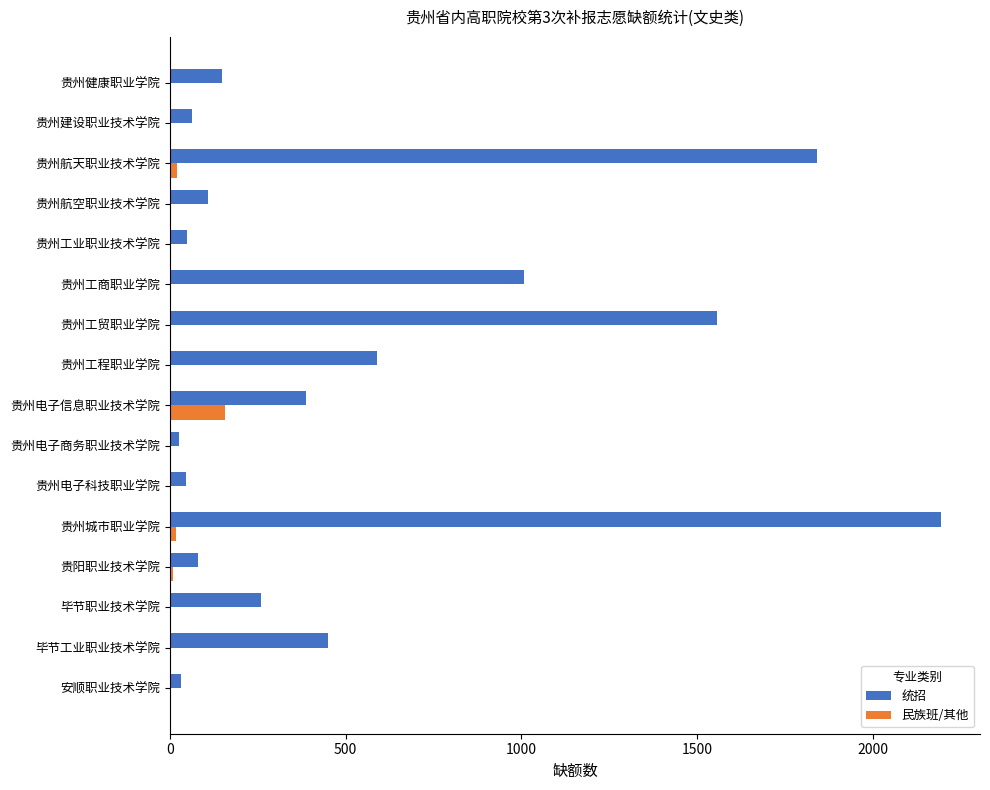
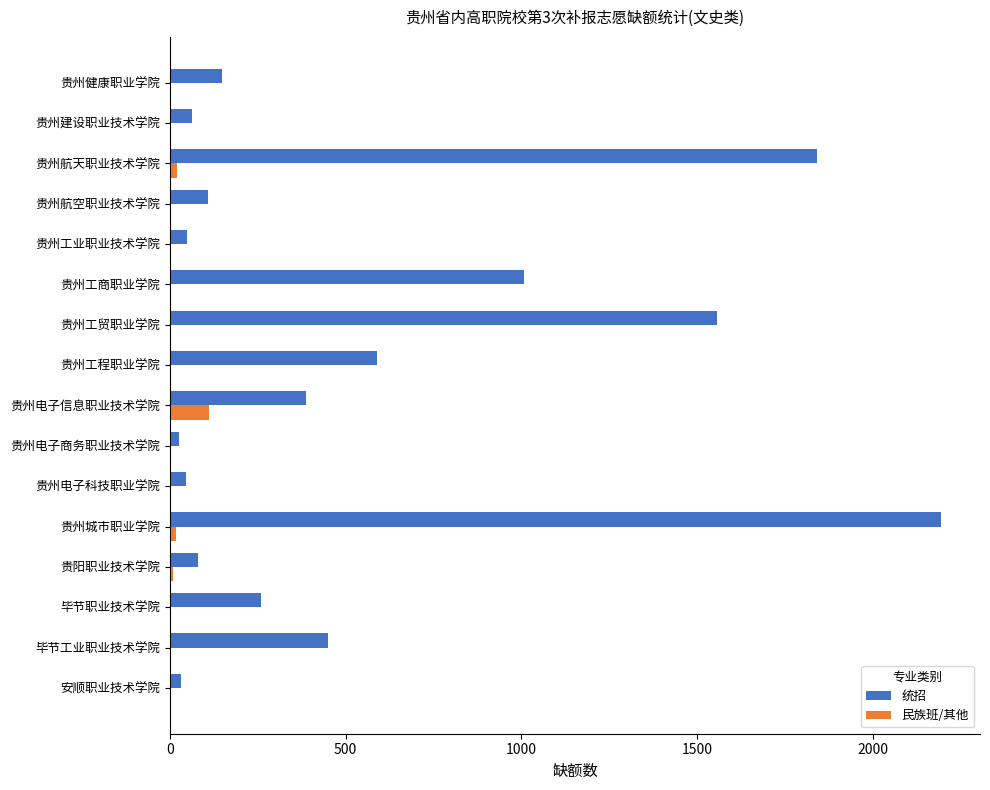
  {
    "统招": {
      "贵州健康职业学院": 150,
      "贵州建设职业技术学院": 60,
      "贵州航天职业技术学院": 1840,
      "贵州航空职业技术学院": 110,
      "贵州工业职业技术学院": 50,
      "贵州工商职业学院": 1010,
      "贵州工贸职业学院": 1560,
      "贵州工程职业学院": 590,
      "贵州电子信息职业技术学院": 390,
      "贵州电子商务职业技术学院": 30,
      "贵州电子科技职业学院": 50,
      "贵州城市职业学院": 2190,
      "贵阳职业技术学院": 80,
      "毕节职业技术学院": 260,
      "毕节工业职业技术学院": 450,
      "安顺职业技术学院": 30
    },
    "民族班/其他": {
      "贵州健康职业学院": 0,
      "贵州建设职业技术学院": 0,
      "贵州航天职业技术学院": 20,
      "贵州航空职业技术学院": 0,
      "贵州工业职业技术学院": 0,
      "贵州工商职业学院": 0,
      "贵州工贸职业学院": 0,
      "贵州工程职业学院": 0,
-     "贵州电子信息职业技术学院": 160,
+     "贵州电子信息职业技术学院": 110,
      "贵州电子商务职业技术学院": 0,
      "贵州电子科技职业学院": 0,
      "贵州城市职业学院": 20,
      "贵阳职业技术学院": 10,
      "毕节职业技术学院": 0,
      "毕节工业职业技术学院": 0,
      "安顺职业技术学院": 0
    }
  }
